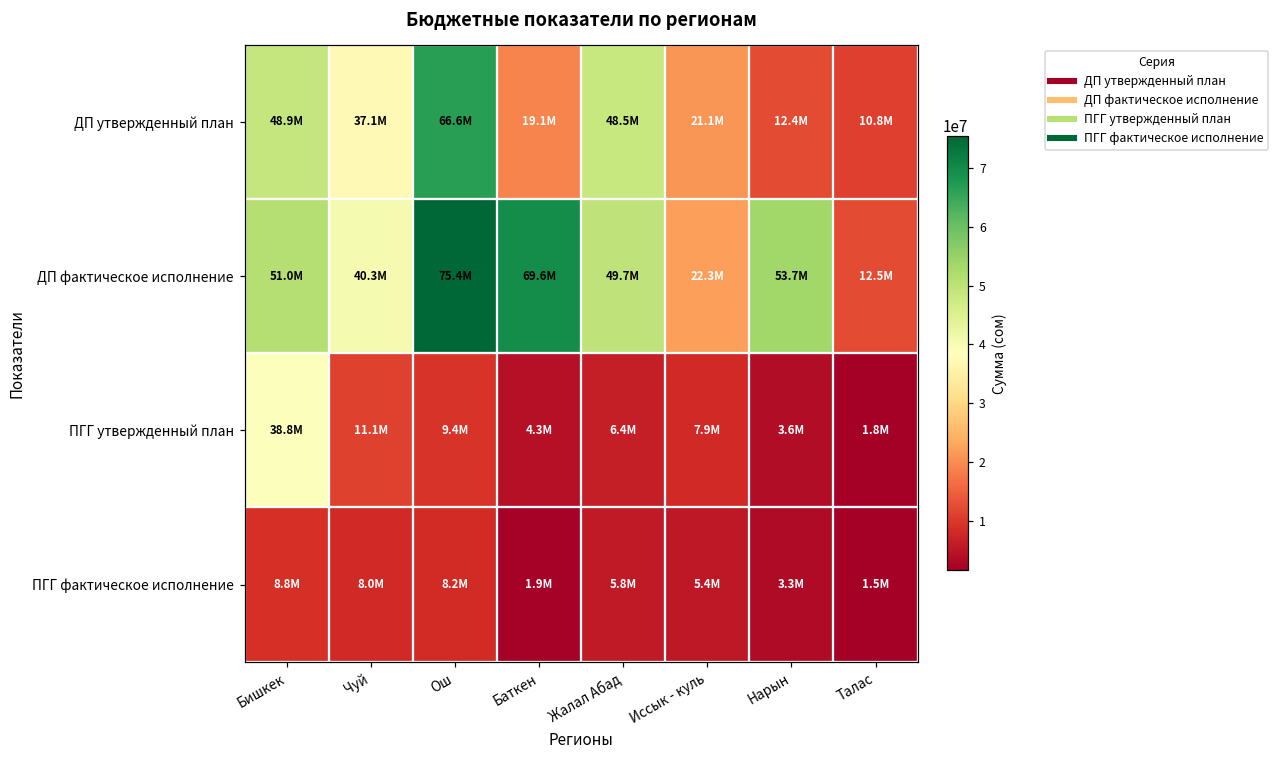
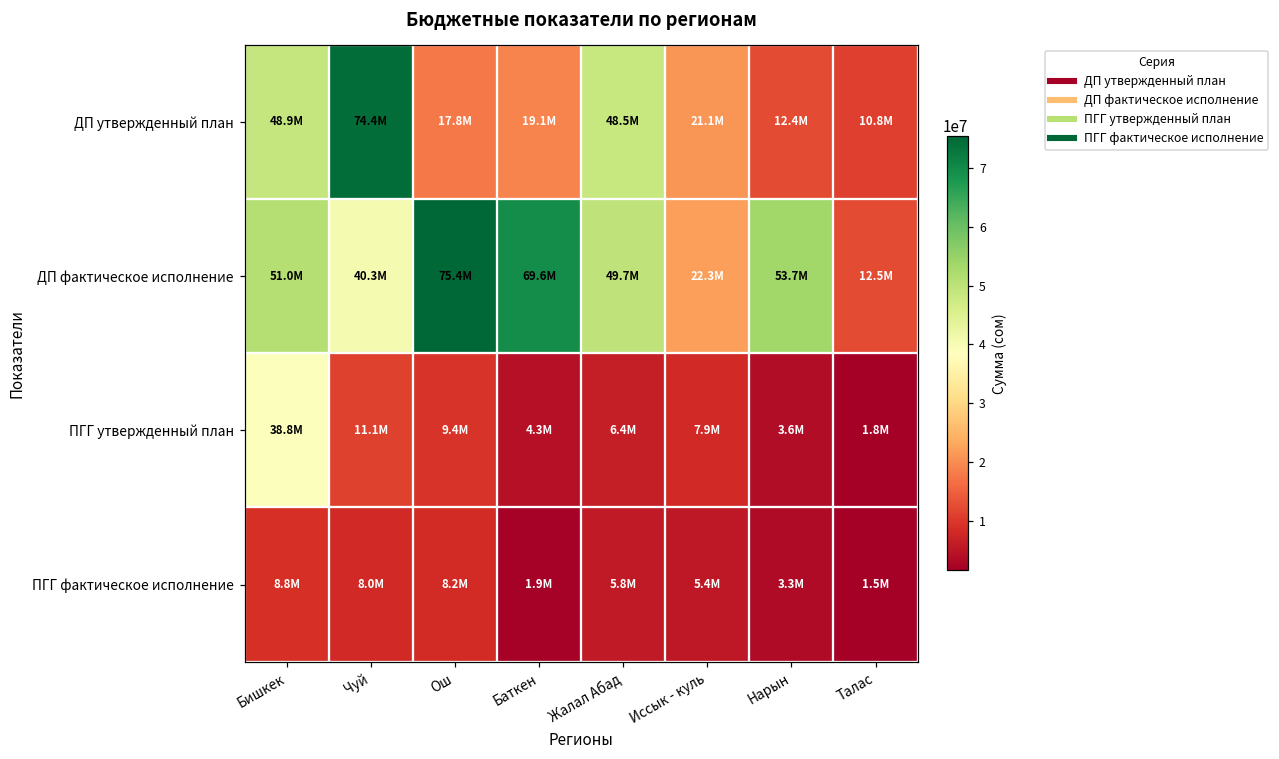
  {
    "ДП утвержденный план": {
      "Бишкек": "48.9M",
-     "Чуй": "37.1M",
-     "Ош": "66.6M",
+     "Чуй": "74.4M",
+     "Ош": "17.8M",
      "Баткен": "19.1M",
      "Жалал Абад": "48.5M",
      "Иссык - куль": "21.1M",
      "Нарын": "12.4M",
      "Талас": "10.8M"
    },
    "ДП фактическое исполнение": {
      "Бишкек": "51.0M",
      "Чуй": "40.3M",
      "Ош": "75.4M",
      "Баткен": "69.6M",
      "Жалал Абад": "49.7M",
      "Иссык - куль": "22.3M",
      "Нарын": "53.7M",
      "Талас": "12.5M"
    },
    "ПГГ утвержденный план": {
      "Бишкек": "38.8M",
      "Чуй": "11.1M",
      "Ош": "9.4M",
      "Баткен": "4.3M",
      "Жалал Абад": "6.4M",
      "Иссык - куль": "7.9M",
      "Нарын": "3.6M",
      "Талас": "1.8M"
    },
    "ПГГ фактическое исполнение": {
      "Бишкек": "8.8M",
      "Чуй": "8.0M",
      "Ош": "8.2M",
      "Баткен": "1.9M",
      "Жалал Абад": "5.8M",
      "Иссык - куль": "5.4M",
      "Нарын": "3.3M",
      "Талас": "1.5M"
    }
  }
